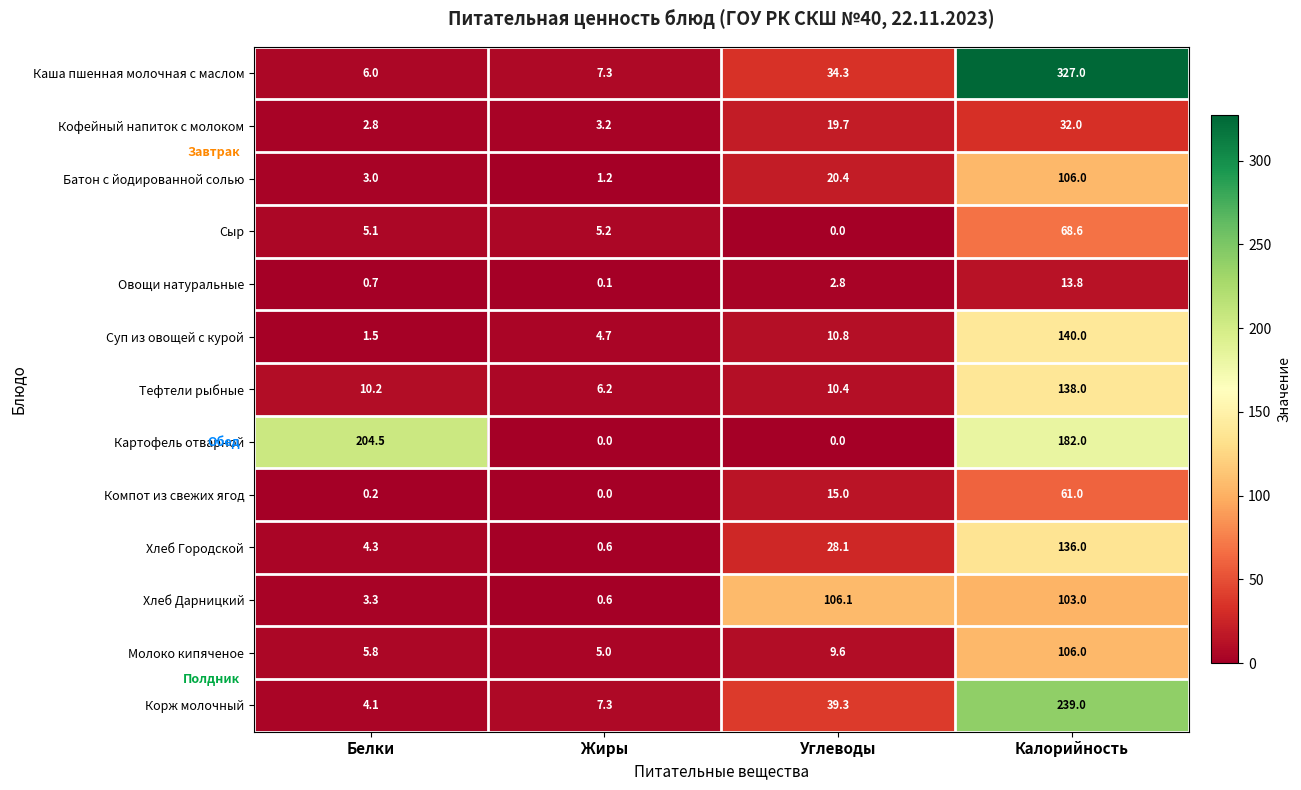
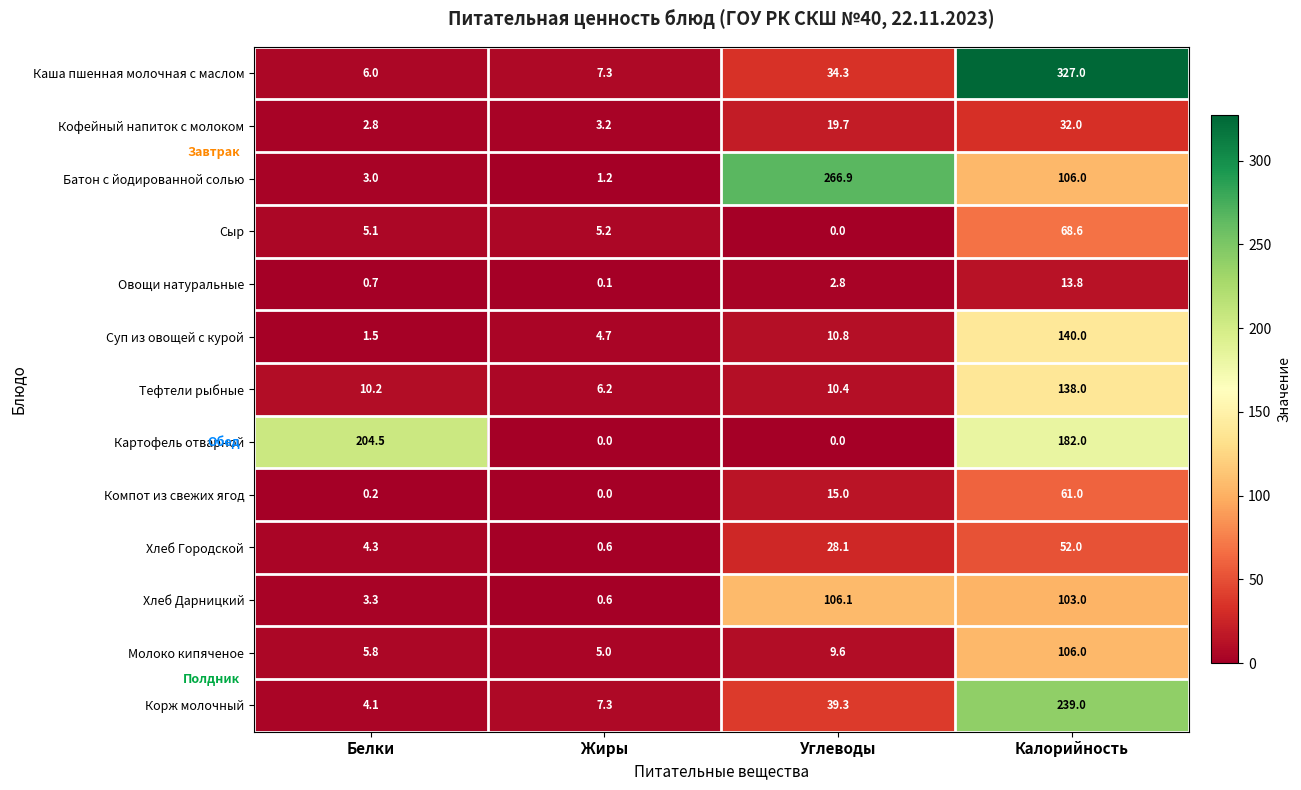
  {
    "Каша пшенная молочная с маслом": {
      "Белки": 6.0,
      "Жиры": 7.3,
      "Углеводы": 34.3,
      "Калорийность": 327.0
    },
    "Кофейный напиток с молоком": {
      "Белки": 2.8,
      "Жиры": 3.2,
      "Углеводы": 19.7,
      "Калорийность": 32.0
    },
    "Батон с йодированной солью": {
      "Белки": 3.0,
      "Жиры": 1.2,
-     "Углеводы": 20.4,
+     "Углеводы": 266.9,
      "Калорийность": 106.0
    },
    "Сыр": {
      "Белки": 5.1,
      "Жиры": 5.2,
      "Углеводы": 0.0,
      "Калорийность": 68.6
    },
    "Овощи натуральные": {
      "Белки": 0.7,
      "Жиры": 0.1,
      "Углеводы": 2.8,
      "Калорийность": 13.8
    },
    "Суп из овощей с курой": {
      "Белки": 1.5,
      "Жиры": 4.7,
      "Углеводы": 10.8,
      "Калорийность": 140.0
    },
    "Тефтели рыбные": {
      "Белки": 10.2,
      "Жиры": 6.2,
      "Углеводы": 10.4,
      "Калорийность": 138.0
    },
    "Картофель отварной": {
      "Белки": 204.5,
      "Жиры": 0.0,
      "Углеводы": 0.0,
      "Калорийность": 182.0
    },
    "Компот из свежих ягод": {
      "Белки": 0.2,
      "Жиры": 0.0,
      "Углеводы": 15.0,
      "Калорийность": 61.0
    },
    "Хлеб Городской": {
      "Белки": 4.3,
      "Жиры": 0.6,
      "Углеводы": 28.1,
-     "Калорийность": 136.0
+     "Калорийность": 52.0
    },
    "Хлеб Дарницкий": {
      "Белки": 3.3,
      "Жиры": 0.6,
      "Углеводы": 106.1,
      "Калорийность": 103.0
    },
    "Молоко кипяченое": {
      "Белки": 5.8,
      "Жиры": 5.0,
      "Углеводы": 9.6,
      "Калорийность": 106.0
    },
    "Корж молочный": {
      "Белки": 4.1,
      "Жиры": 7.3,
      "Углеводы": 39.3,
      "Калорийность": 239.0
    }
  }
